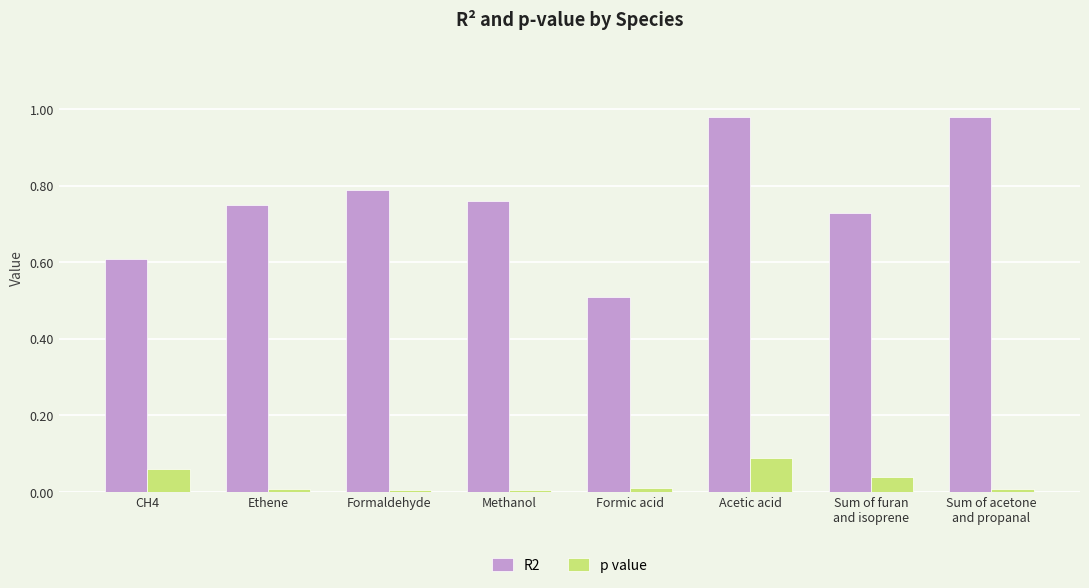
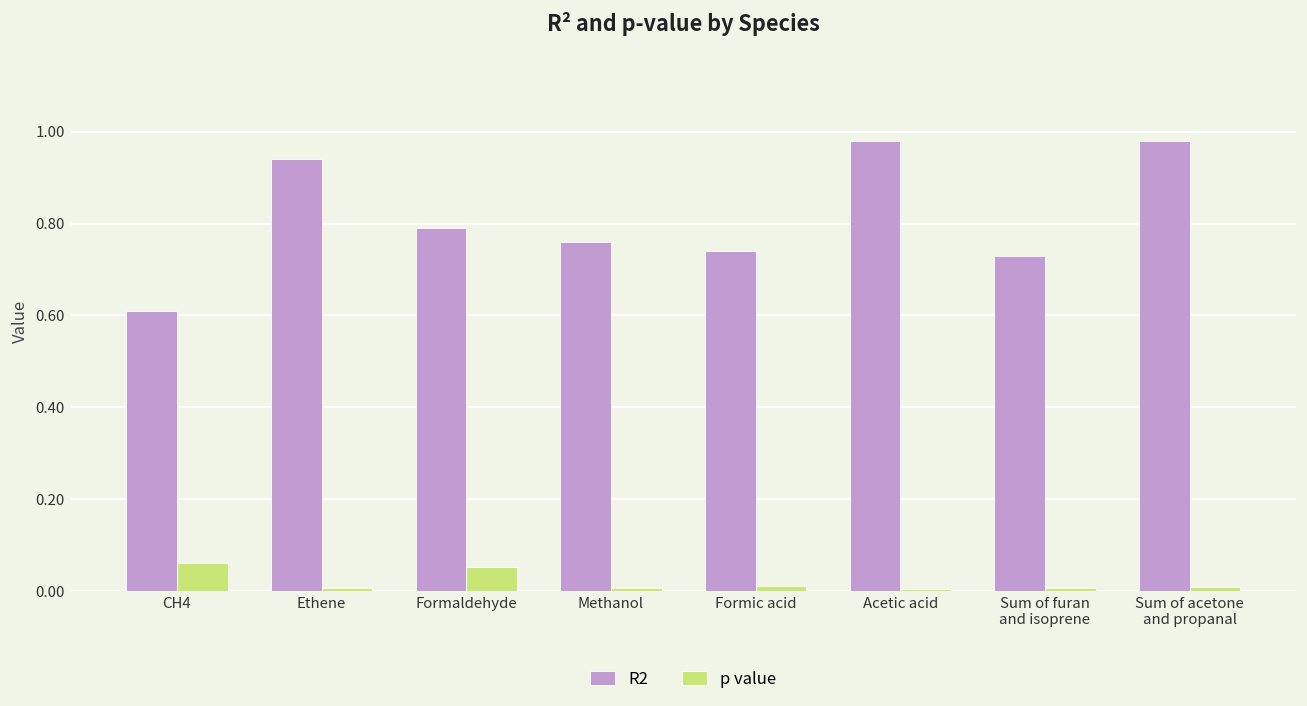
  {
    "R2": {
      "CH4": 0.61,
-     "Ethene": 0.75,
+     "Ethene": 0.94,
      "Formaldehyde": 0.79,
      "Methanol": 0.76,
-     "Formic acid": 0.51,
+     "Formic acid": 0.74,
      "Acetic acid": 0.98,
      "Sum of furan and isoprene": 0.73,
      "Sum of acetone and propanal": 0.98
    },
    "p value": {
      "CH4": 0.06,
      "Ethene": 0.01,
-     "Formaldehyde": 0.01,
+     "Formaldehyde": 0.05,
      "Formic acid": 0.01,
-     "Acetic acid": 0.09,
-     "Sum of furan and isoprene": 0.04,
+     "Acetic acid": 0.00,
+     "Sum of furan and isoprene": 0.01,
      "Sum of acetone and propanal": 0.01
    }
  }
